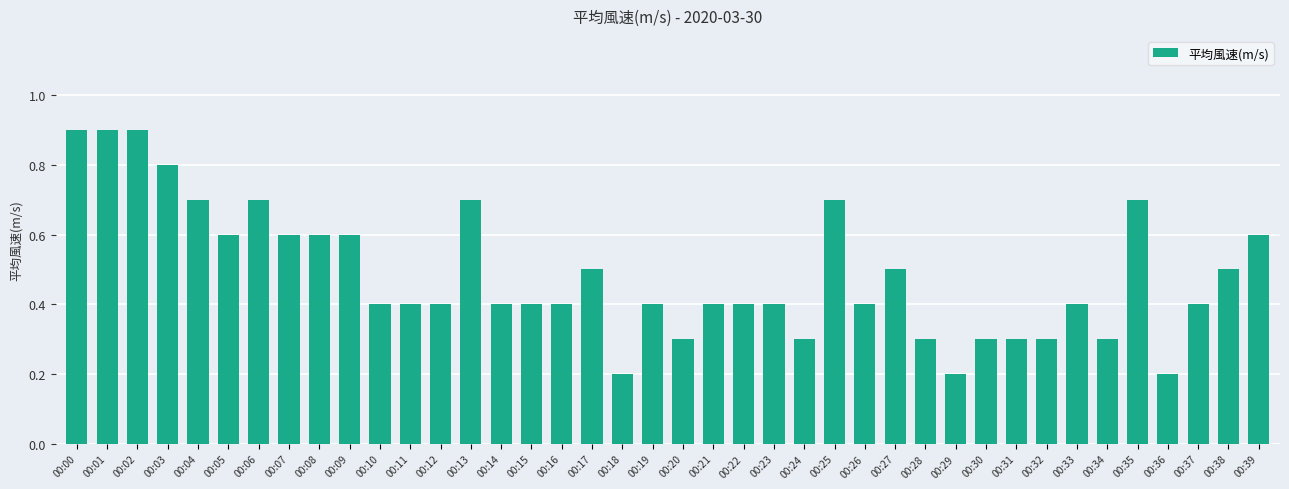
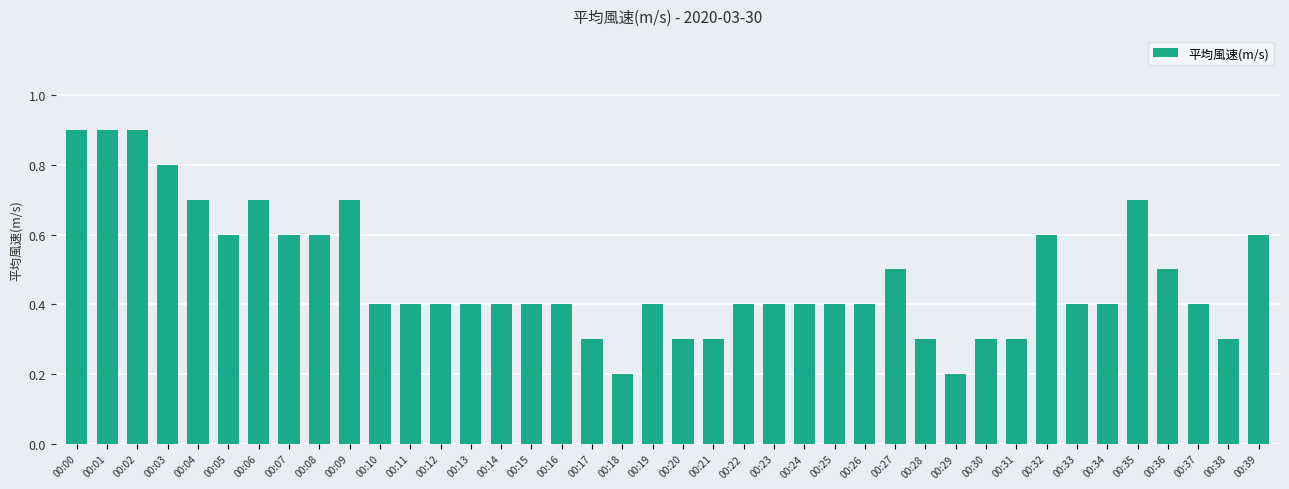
  {
    "00:00": 0.9,
    "00:01": 0.9,
    "00:02": 0.9,
    "00:03": 0.8,
    "00:04": 0.7,
    "00:05": 0.6,
    "00:06": 0.7,
    "00:07": 0.6,
    "00:08": 0.6,
-   "00:09": 0.6,
+   "00:09": 0.7,
    "00:10": 0.4,
    "00:11": 0.4,
    "00:12": 0.4,
-   "00:13": 0.7,
+   "00:13": 0.4,
    "00:14": 0.4,
    "00:15": 0.4,
    "00:16": 0.4,
-   "00:17": 0.5,
+   "00:17": 0.3,
    "00:18": 0.2,
    "00:19": 0.4,
    "00:20": 0.3,
-   "00:21": 0.4,
+   "00:21": 0.3,
    "00:22": 0.4,
    "00:23": 0.4,
-   "00:24": 0.3,
-   "00:25": 0.7,
+   "00:24": 0.4,
+   "00:25": 0.4,
    "00:26": 0.4,
    "00:27": 0.5,
    "00:28": 0.3,
    "00:29": 0.2,
    "00:30": 0.3,
    "00:31": 0.3,
-   "00:32": 0.3,
+   "00:32": 0.6,
    "00:33": 0.4,
-   "00:34": 0.3,
+   "00:34": 0.4,
    "00:35": 0.7,
-   "00:36": 0.2,
+   "00:36": 0.5,
    "00:37": 0.4,
-   "00:38": 0.5,
+   "00:38": 0.3,
    "00:39": 0.6
  }
